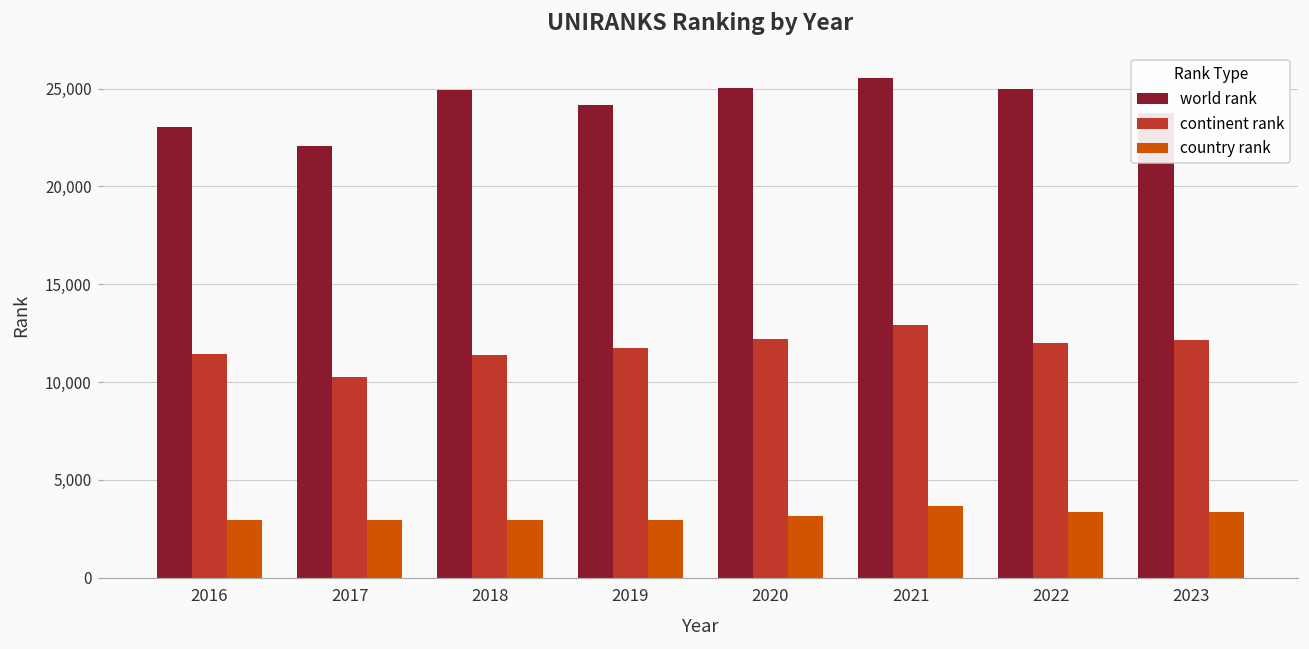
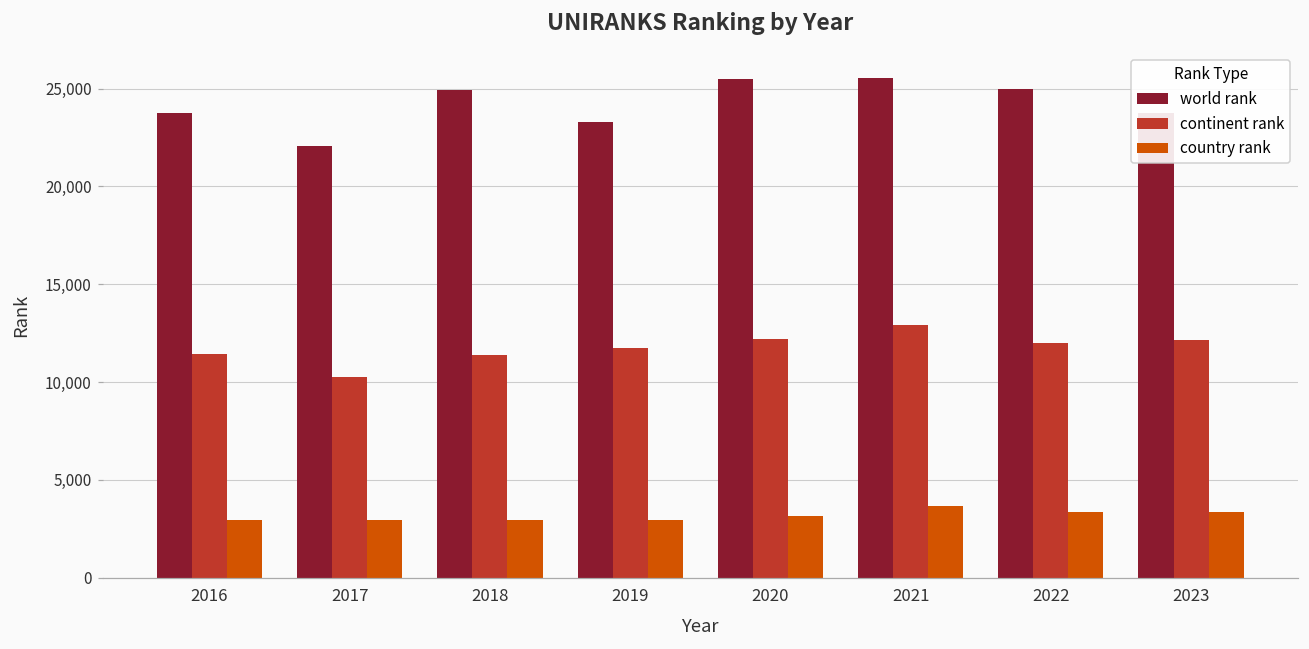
  {
    "world rank": {
-     "2016": "23,000",
+     "2016": "23,700",
      "2017": "22,100",
      "2018": "24,900",
-     "2019": "24,200",
-     "2020": "25,000",
+     "2019": "23,300",
+     "2020": "25,500",
      "2021": "25,600",
      "2022": "25,000"
    }
  }
